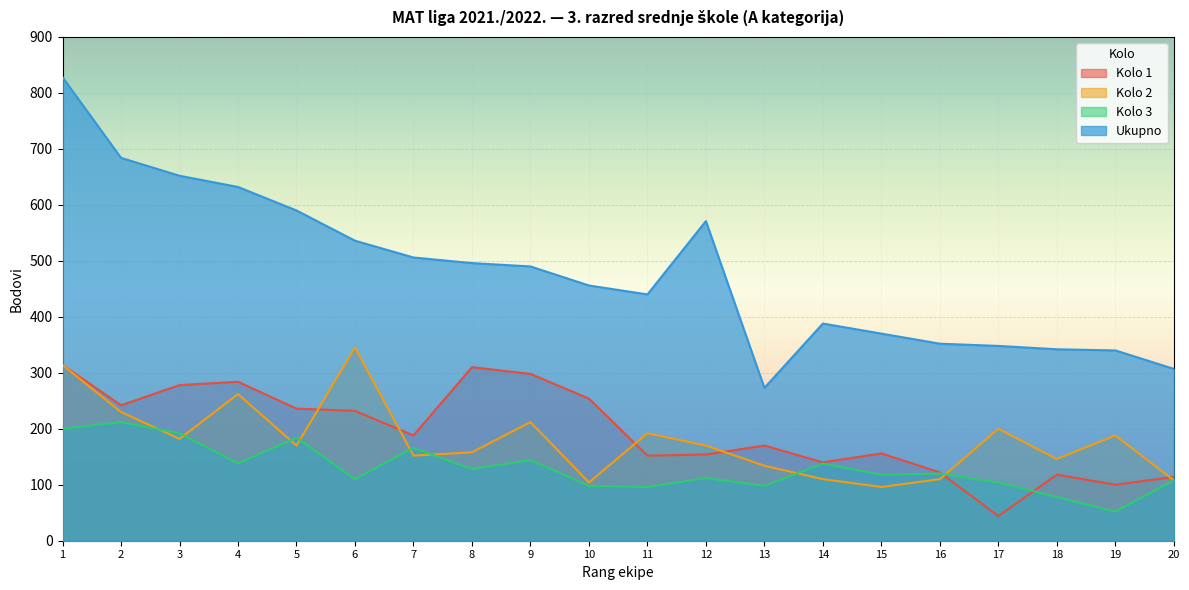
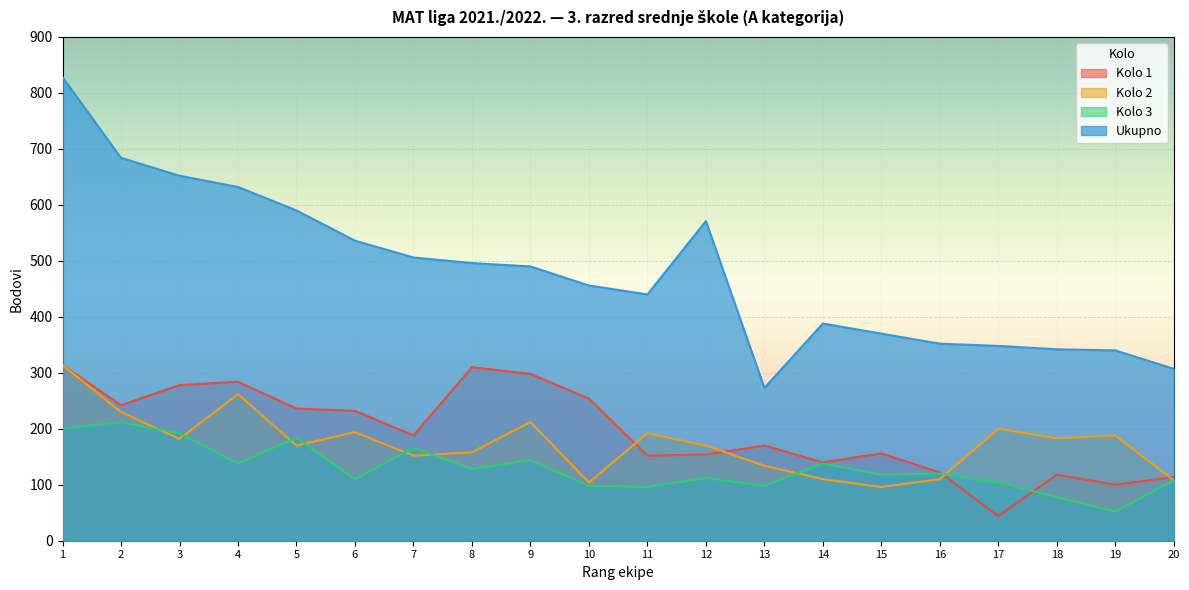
  {
    "Kolo 1": {
      "2": 240,
      "3": 280,
      "4": 280,
      "5": 240,
      "6": 230,
      "7": 190,
      "8": 310,
      "9": 300,
      "10": 250,
      "11": 150,
      "12": 150,
      "13": 170,
      "15": 160,
      "17": 40,
      "18": 120,
      "19": 100,
      "20": 110
    },
    "Kolo 2": {
      "2": 230,
      "3": 180,
      "4": 260,
      "5": 170,
-     "6": 350,
+     "6": 190,
      "7": 150,
      "8": 160,
      "9": 210,
      "10": 100,
      "11": 190,
      "12": 170,
      "13": 130,
      "14": 110,
      "15": 100,
      "16": 110,
      "17": 200,
-     "18": 150,
+     "18": 180,
      "19": 190
    },
    "Kolo 3": {
      "1": 200,
      "2": 210,
      "3": 190,
      "4": 140,
      "5": 180,
      "6": 110,
      "7": 170,
      "8": 130,
      "9": 140,
      "10": 100,
      "11": 100,
      "12": 110,
      "13": 100,
      "15": 120,
      "17": 100,
      "18": 80,
      "19": 50
    },
    "Ukupno": {
      "1": 830,
      "2": 680,
      "3": 650,
      "4": 630,
      "5": 590,
      "6": 540,
      "7": 510,
      "8": 500,
      "9": 490,
      "10": 460,
      "11": 440,
      "12": 570,
      "13": 270,
      "14": 390,
      "15": 370,
      "16": 350,
      "17": 350,
      "18": 340,
      "19": 340,
      "20": 310
    }
  }
